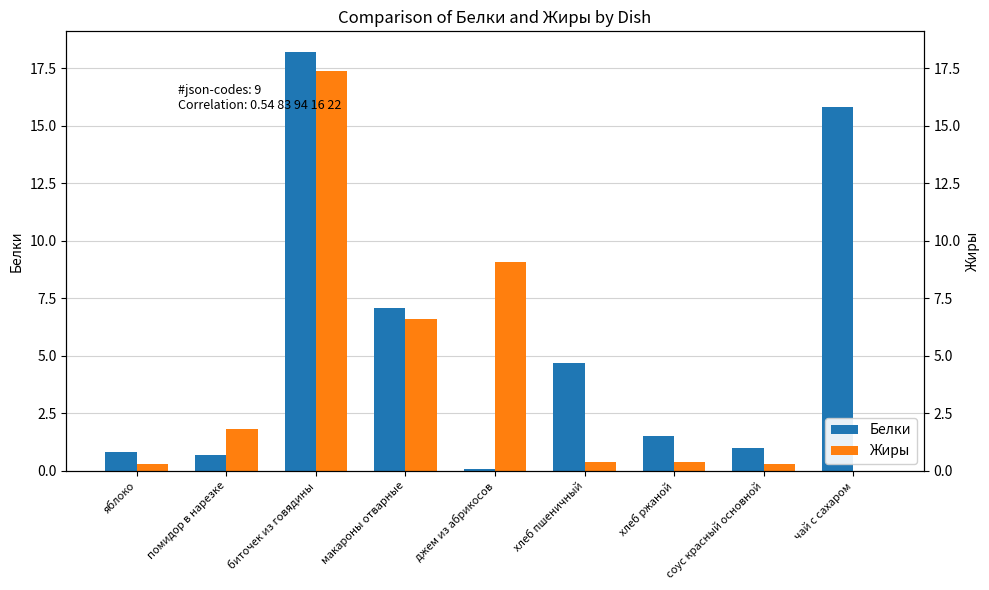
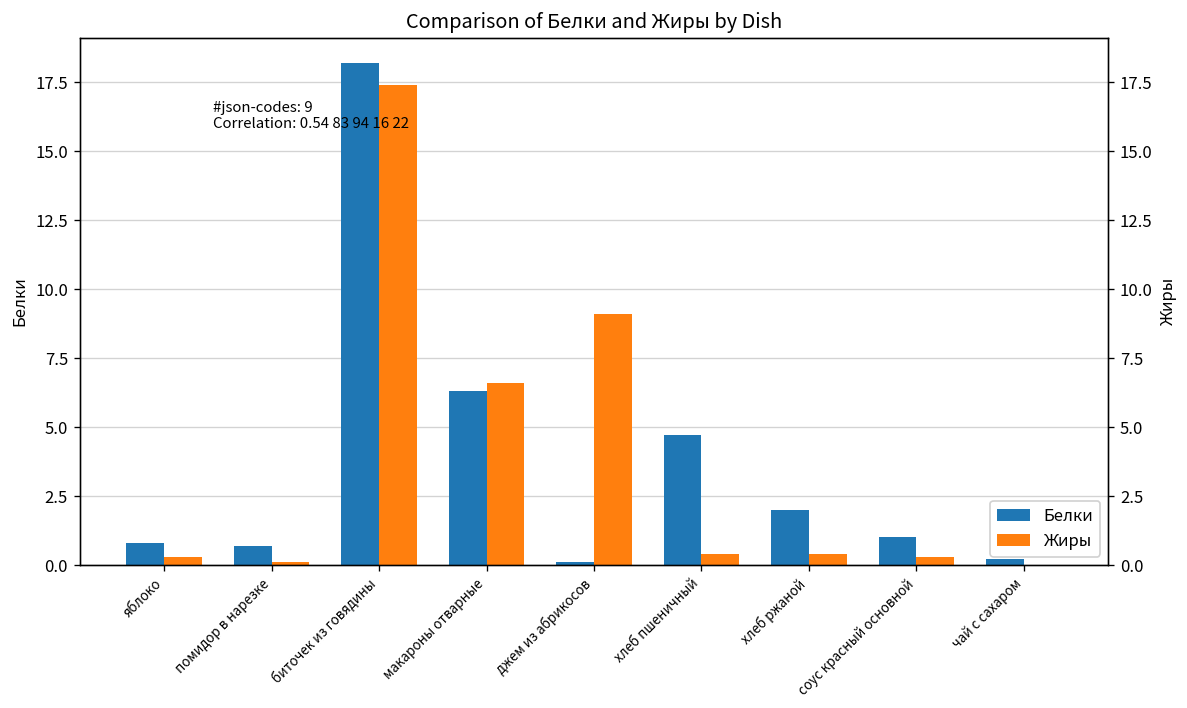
  {
    "Белки": {
      "яблоко": 0.8,
      "помидор в нарезке": 0.7,
      "биточек из говядины": 18.2,
-     "макароны отварные": 7.1,
+     "макароны отварные": 6.3,
      "хлеб пшеничный": 4.7,
-     "хлеб ржаной": 1.5,
+     "хлеб ржаной": 2.0,
      "соус красный основной": 1.0,
-     "чай с сахаром": 15.8
+     "чай с сахаром": 0.2
    },
    "Жиры": {
      "яблоко": 0.3,
-     "помидор в нарезке": 1.8,
+     "помидор в нарезке": 0.1,
      "макароны отварные": 6.6,
      "джем из абрикосов": 9.1,
      "хлеб пшеничный": 0.4,
      "хлеб ржаной": 0.4,
      "соус красный основной": 0.3,
      "чай с сахаром": 0.0
    }
  }
